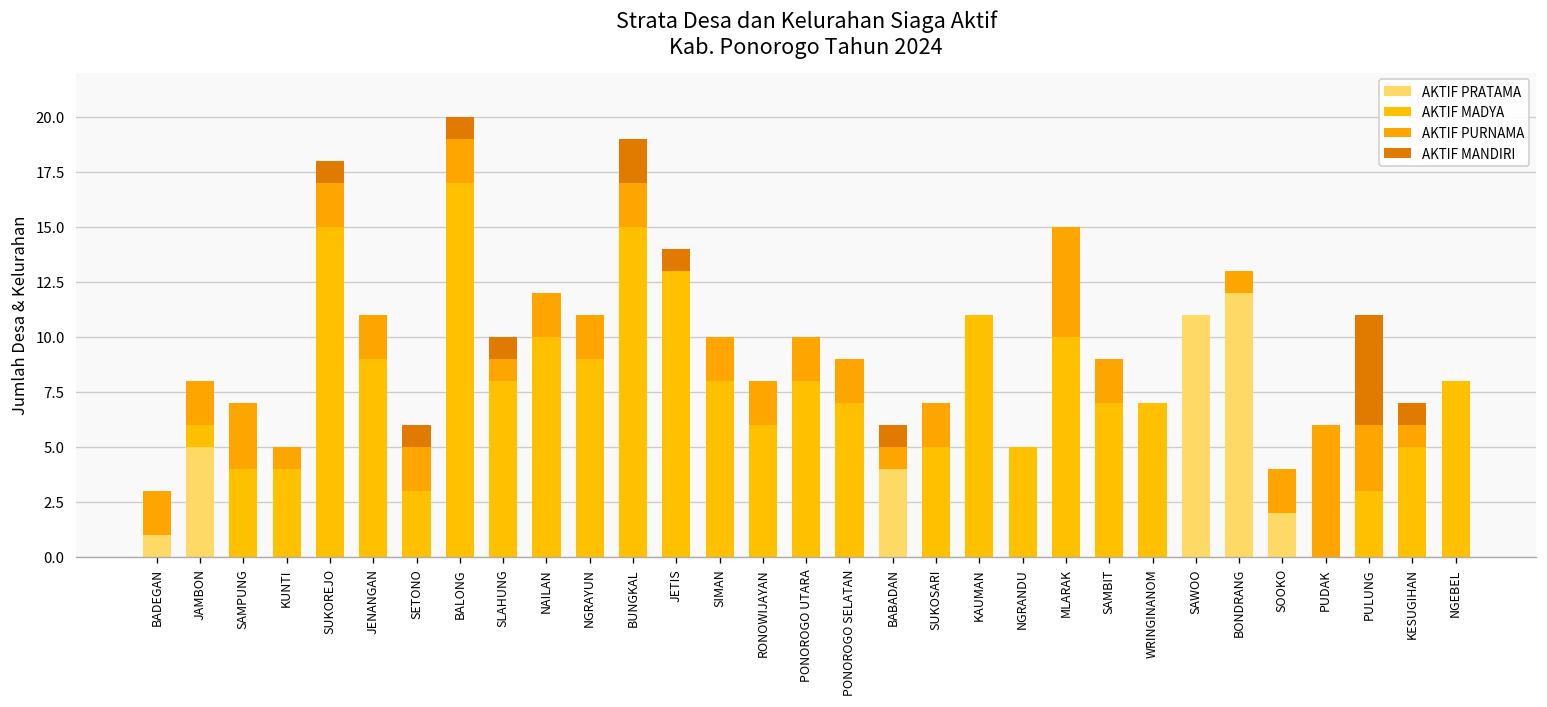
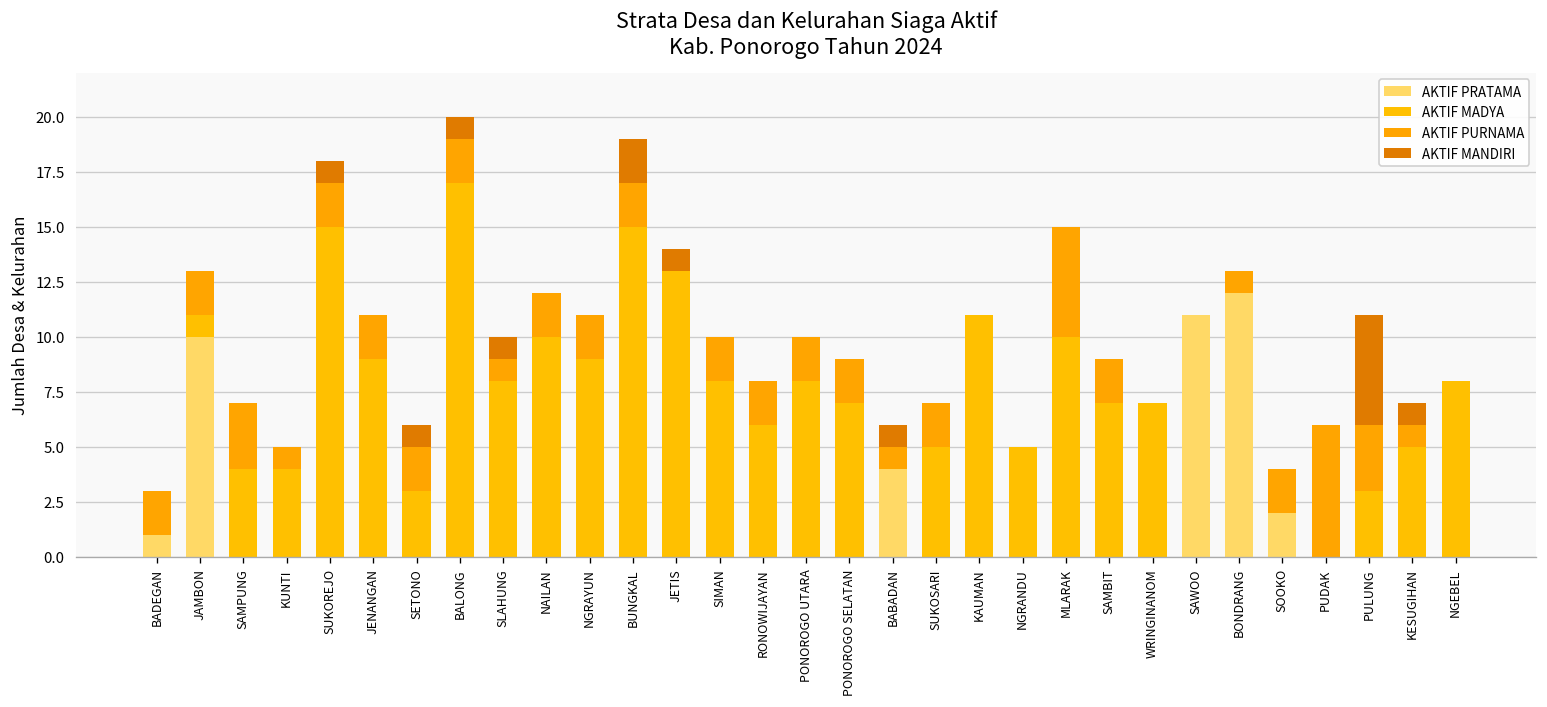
  {
    "AKTIF PRATAMA": {
      "BADEGAN": 1,
-     "JAMBON": 5,
+     "JAMBON": 10,
      "SAMPUNG": 0,
      "KUNTI": 0,
      "SUKOREJO": 0,
      "JENANGAN": 0,
      "SETONO": 0,
      "BALONG": 0,
      "SLAHUNG": 0,
      "NAILAN": 0,
      "NGRAYUN": 0,
      "BUNGKAL": 0,
      "JETIS": 0,
      "SIMAN": 0,
      "RONOWIJAYAN": 0,
      "PONOROGO UTARA": 0,
      "PONOROGO SELATAN": 0,
      "BABADAN": 4,
      "SUKOSARI": 0,
      "KAUMAN": 0,
      "NGRANDU": 0,
      "MLARAK": 0,
      "SAMBIT": 0,
      "WRINGINANOM": 0,
      "SAWOO": 11,
      "BONDRANG": 12,
      "SOOKO": 2,
      "PUDAK": 0,
      "PULUNG": 0,
      "KESUGIHAN": 0,
      "NGEBEL": 0
    }
  }
